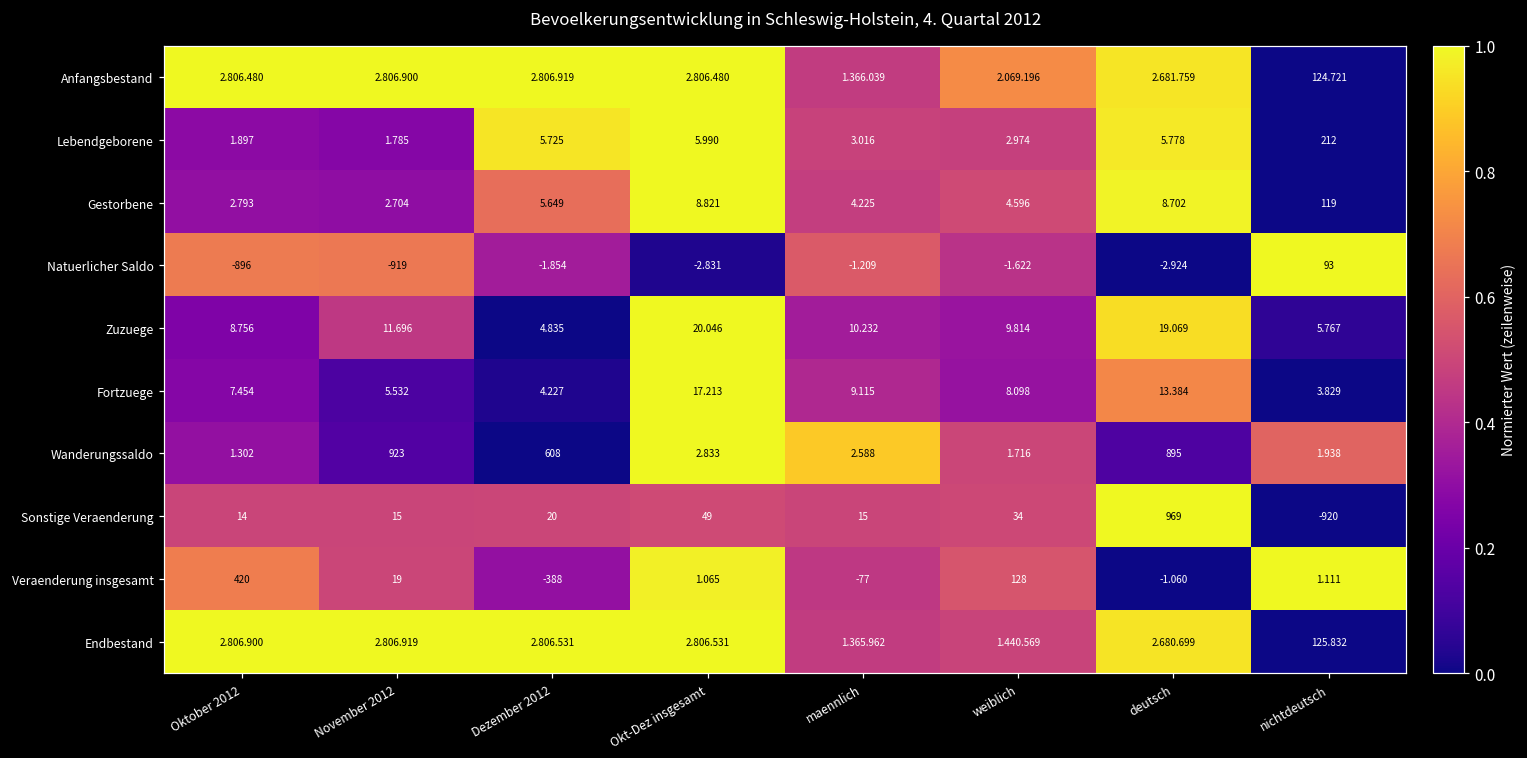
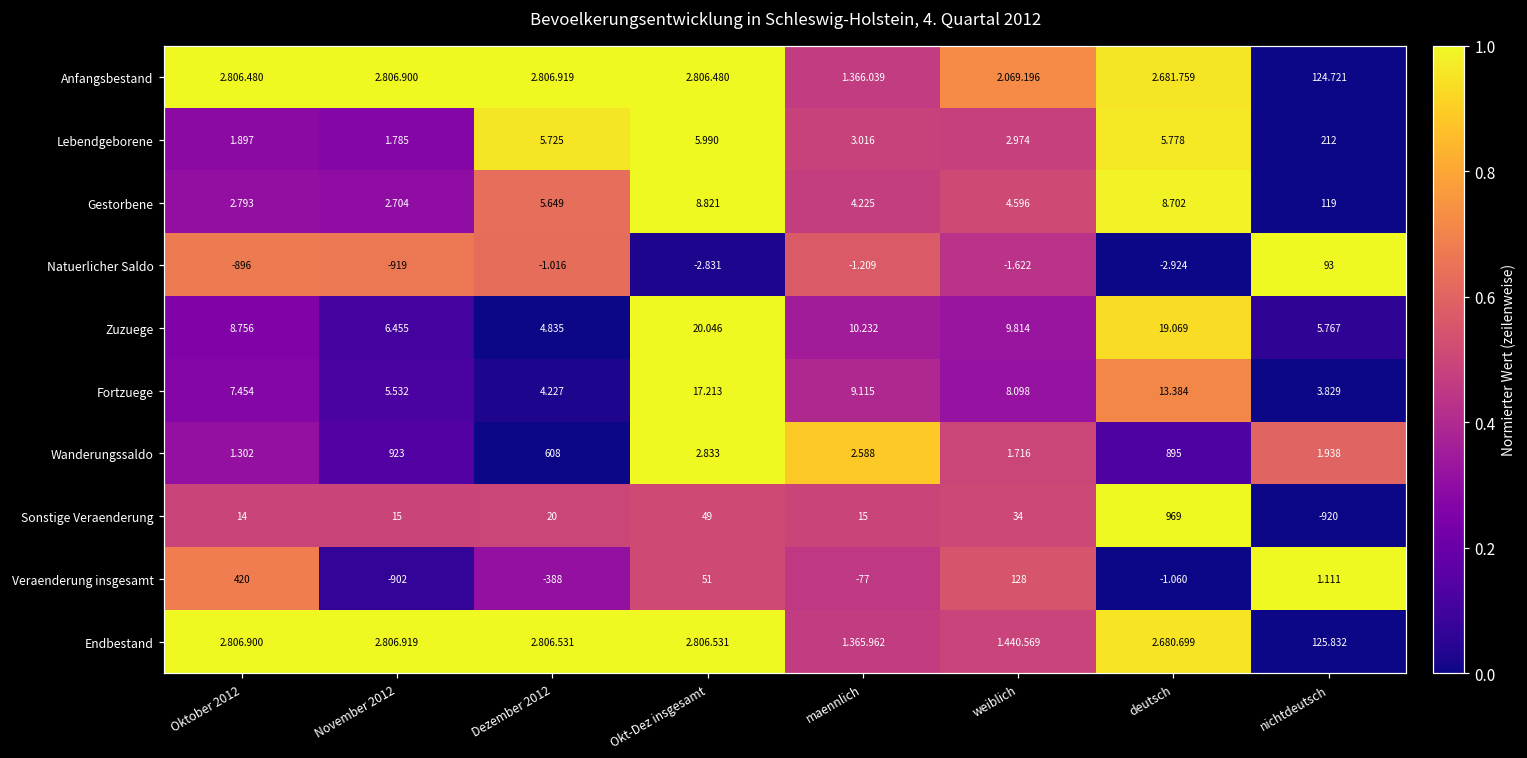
  {
    "Anfangsbestand": {
      "nichtdeutsch": 124.721
    },
    "Lebendgeborene": {
      "Oktober 2012": 1.897,
      "November 2012": 1.785,
      "Dezember 2012": 5.725,
      "Okt-Dez insgesamt": 5.990,
      "maennlich": 3.016,
      "weiblich": 2.974,
      "deutsch": 5.778,
      "nichtdeutsch": 212
    },
    "Gestorbene": {
      "Oktober 2012": 2.793,
      "November 2012": 2.704,
      "Dezember 2012": 5.649,
      "Okt-Dez insgesamt": 8.821,
      "maennlich": 4.225,
      "weiblich": 4.596,
      "deutsch": 8.702,
      "nichtdeutsch": 119
    },
    "Natuerlicher Saldo": {
      "Oktober 2012": -896,
      "November 2012": -919,
-     "Dezember 2012": -1.854,
+     "Dezember 2012": -1.016,
      "Okt-Dez insgesamt": -2.831,
      "maennlich": -1.209,
      "weiblich": -1.622,
      "deutsch": -2.924,
      "nichtdeutsch": 93
    },
    "Zuzuege": {
      "Oktober 2012": 8.756,
-     "November 2012": 11.696,
+     "November 2012": 6.455,
      "Dezember 2012": 4.835,
      "Okt-Dez insgesamt": 20.046,
      "maennlich": 10.232,
      "weiblich": 9.814,
      "deutsch": 19.069,
      "nichtdeutsch": 5.767
    },
    "Fortzuege": {
      "Oktober 2012": 7.454,
      "November 2012": 5.532,
      "Dezember 2012": 4.227,
      "Okt-Dez insgesamt": 17.213,
      "maennlich": 9.115,
      "weiblich": 8.098,
      "deutsch": 13.384,
      "nichtdeutsch": 3.829
    },
    "Wanderungssaldo": {
      "Oktober 2012": 1.302,
      "November 2012": 923,
      "Dezember 2012": 608,
      "Okt-Dez insgesamt": 2.833,
      "maennlich": 2.588,
      "weiblich": 1.716,
      "deutsch": 895,
      "nichtdeutsch": 1.938
    },
    "Sonstige Veraenderung": {
      "Oktober 2012": 14,
      "November 2012": 15,
      "Dezember 2012": 20,
      "Okt-Dez insgesamt": 49,
      "maennlich": 15,
      "weiblich": 34,
      "deutsch": 969,
      "nichtdeutsch": -920
    },
    "Veraenderung insgesamt": {
      "Oktober 2012": 420,
-     "November 2012": 19,
+     "November 2012": -902,
      "Dezember 2012": -388,
-     "Okt-Dez insgesamt": 1.065,
+     "Okt-Dez insgesamt": 51,
      "maennlich": -77,
      "weiblich": 128,
      "deutsch": -1.060,
      "nichtdeutsch": 1.111
    },
    "Endbestand": {
      "nichtdeutsch": 125.832
    }
  }
